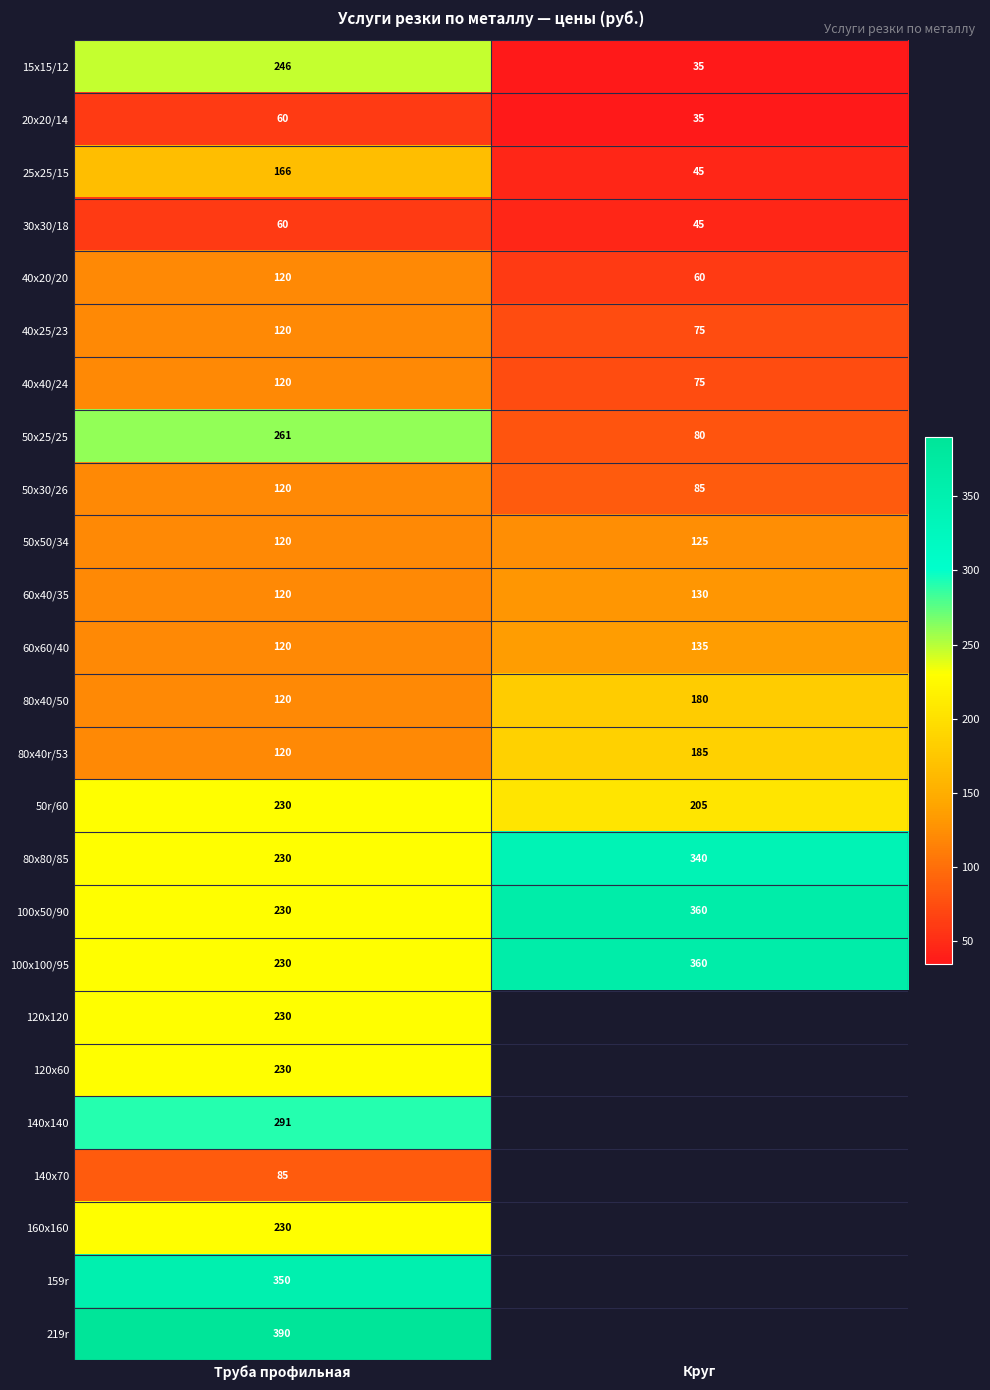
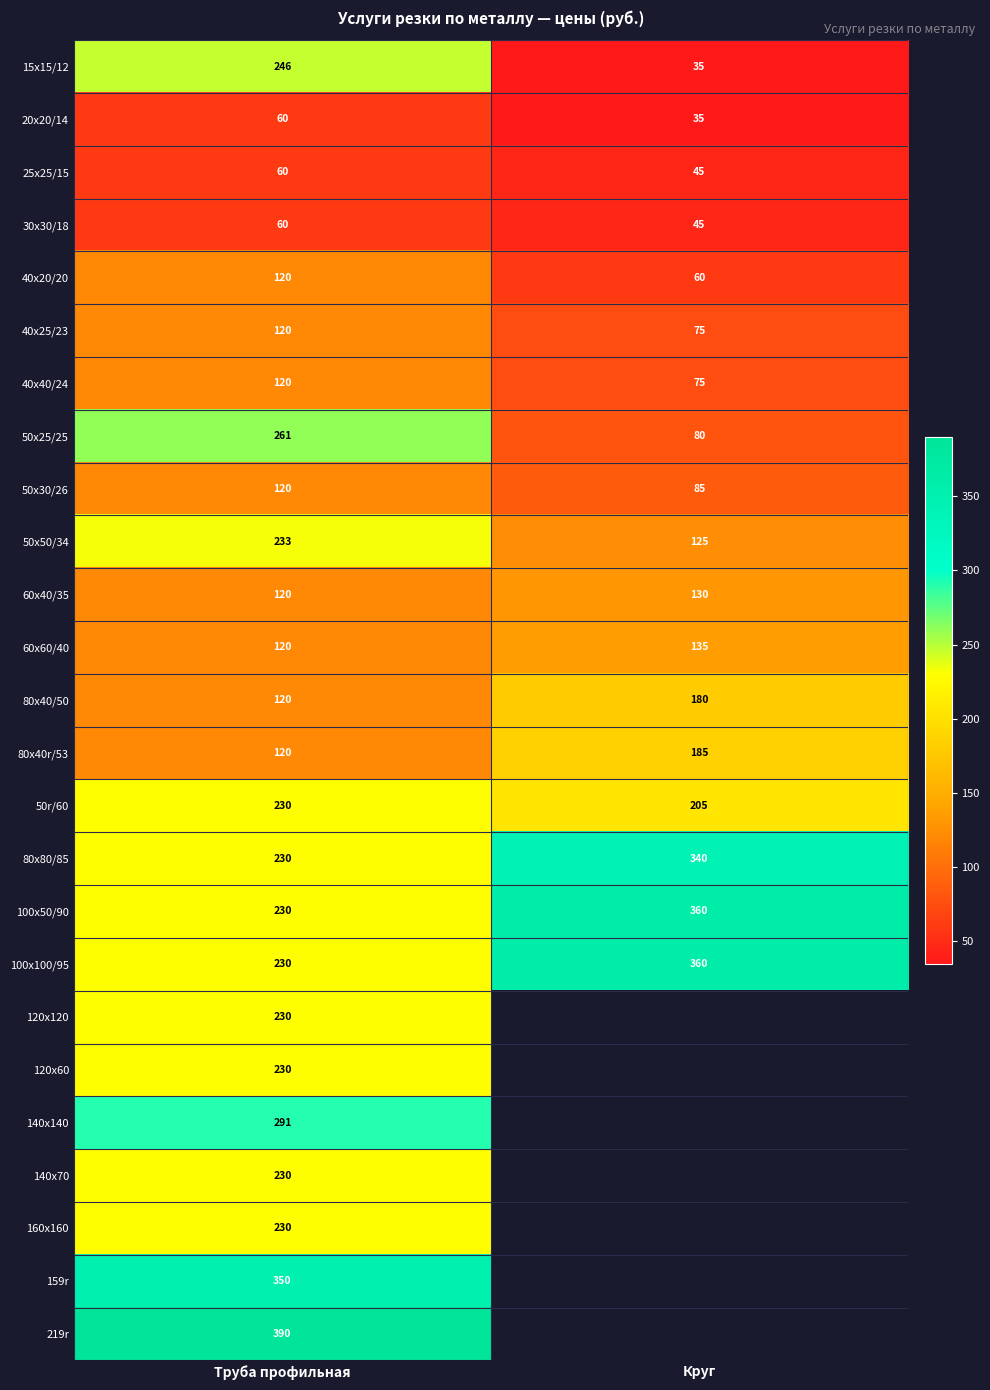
  {
    "15x15/12": {
      "Труба профильная": 246,
      "Круг": 35
    },
    "20x20/14": {
      "Труба профильная": 60,
      "Круг": 35
    },
    "25x25/15": {
-     "Труба профильная": 166,
+     "Труба профильная": 60,
      "Круг": 45
    },
    "30x30/18": {
      "Труба профильная": 60,
      "Круг": 45
    },
    "40x20/20": {
      "Труба профильная": 120,
      "Круг": 60
    },
    "40x25/23": {
      "Труба профильная": 120,
      "Круг": 75
    },
    "40x40/24": {
      "Труба профильная": 120,
      "Круг": 75
    },
    "50x25/25": {
      "Труба профильная": 261,
      "Круг": 80
    },
    "50x30/26": {
      "Труба профильная": 120,
      "Круг": 85
    },
    "50x50/34": {
-     "Труба профильная": 120,
+     "Труба профильная": 233,
      "Круг": 125
    },
    "60x40/35": {
      "Труба профильная": 120,
      "Круг": 130
    },
    "60x60/40": {
      "Труба профильная": 120,
      "Круг": 135
    },
    "80x40/50": {
      "Труба профильная": 120,
      "Круг": 180
    },
    "80x40r/53": {
      "Труба профильная": 120,
      "Круг": 185
    },
    "50r/60": {
      "Труба профильная": 230,
      "Круг": 205
    },
    "80x80/85": {
      "Труба профильная": 230,
      "Круг": 340
    },
    "100x50/90": {
      "Труба профильная": 230,
      "Круг": 360
    },
    "100x100/95": {
      "Труба профильная": 230,
      "Круг": 360
    },
    "120x120": {
      "Труба профильная": 230
    },
    "120x60": {
      "Труба профильная": 230
    },
    "140x140": {
      "Труба профильная": 291
    },
    "140x70": {
-     "Труба профильная": 85
+     "Труба профильная": 230
    },
    "160x160": {
      "Труба профильная": 230
    },
    "159r": {
      "Труба профильная": 350
    },
    "219r": {
      "Труба профильная": 390
    }
  }
